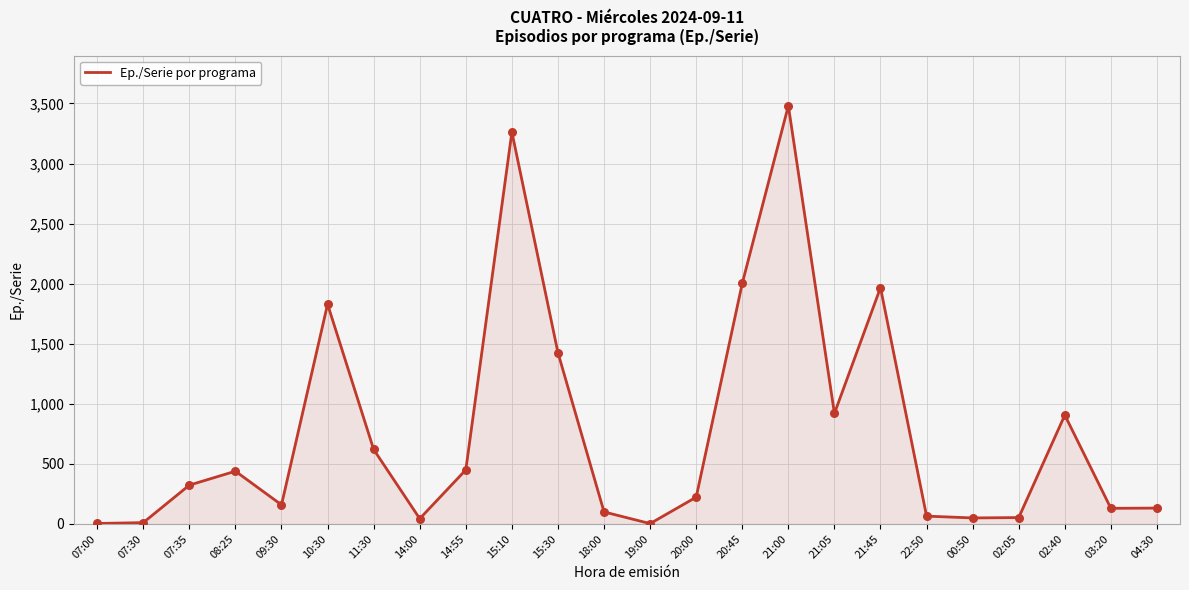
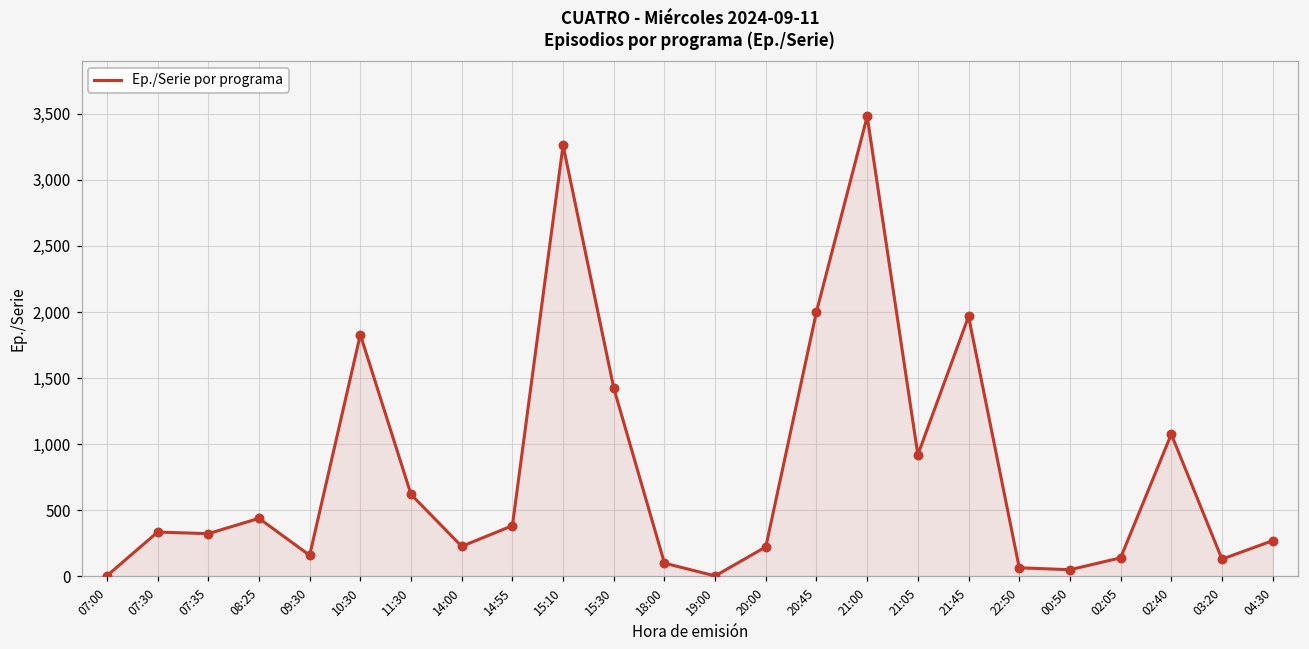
  {
    "07:00": "0",
-   "07:30": "10",
+   "07:30": "340",
    "07:35": "320",
    "08:25": "440",
    "09:30": "160",
    "10:30": "1,830",
    "11:30": "620",
-   "14:00": "40",
-   "14:55": "450",
+   "14:00": "230",
+   "14:55": "380",
    "15:10": "3,260",
    "15:30": "1,430",
    "18:00": "100",
    "19:00": "0",
    "20:00": "220",
    "20:45": "2,000",
    "21:00": "3,480",
    "21:05": "920",
    "21:45": "1,970",
    "22:50": "70",
    "00:50": "50",
-   "02:05": "50",
-   "02:40": "910",
+   "02:05": "140",
+   "02:40": "1,080",
    "03:20": "130",
-   "04:30": "130"
+   "04:30": "270"
  }
